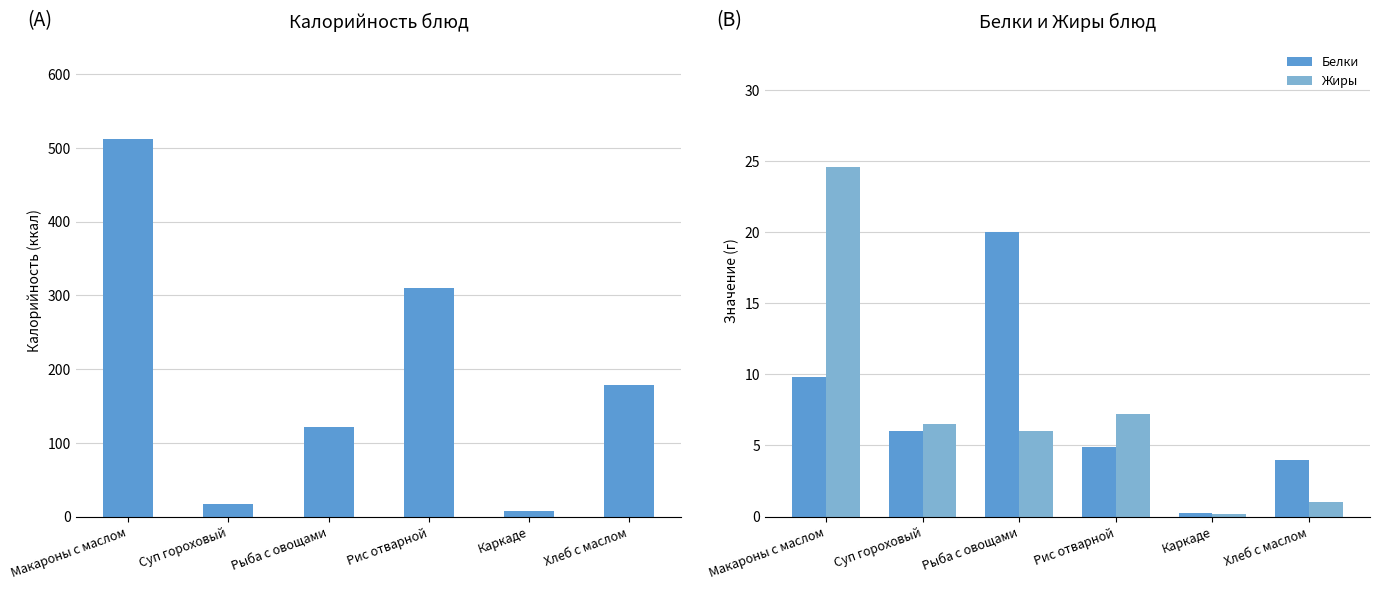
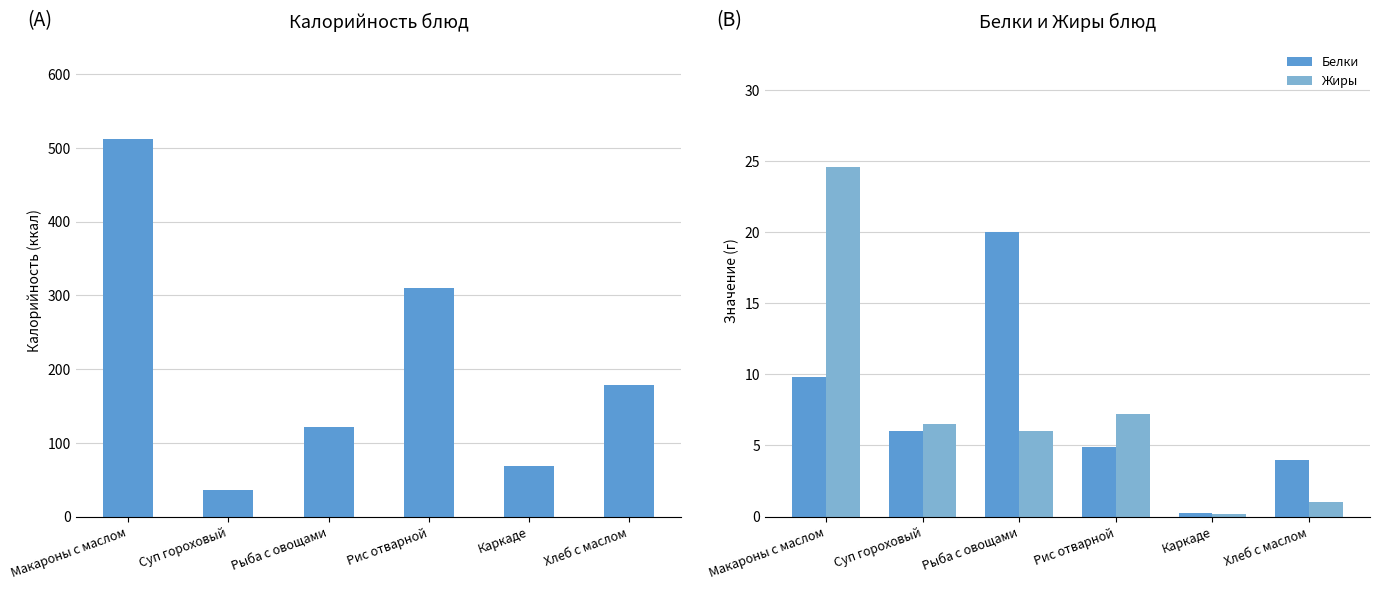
  {
    "Калорийность блюд": {
      "Макароны с маслом": 510,
-     "Суп гороховый": 20,
+     "Суп гороховый": 40,
      "Рыба с овощами": 120,
      "Рис отварной": 310,
-     "Каркаде": 10,
+     "Каркаде": 70,
      "Хлеб с маслом": 180
    }
  }
